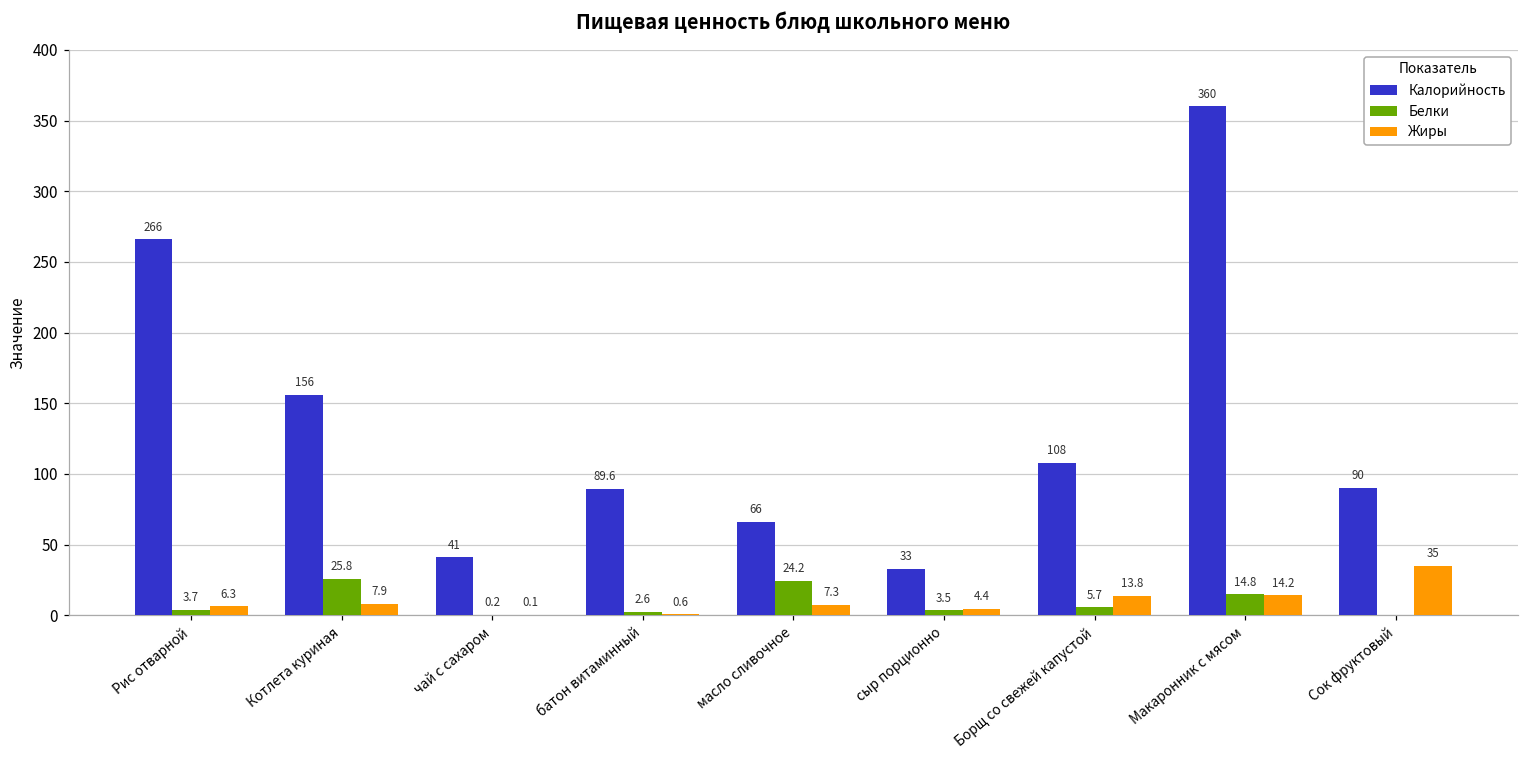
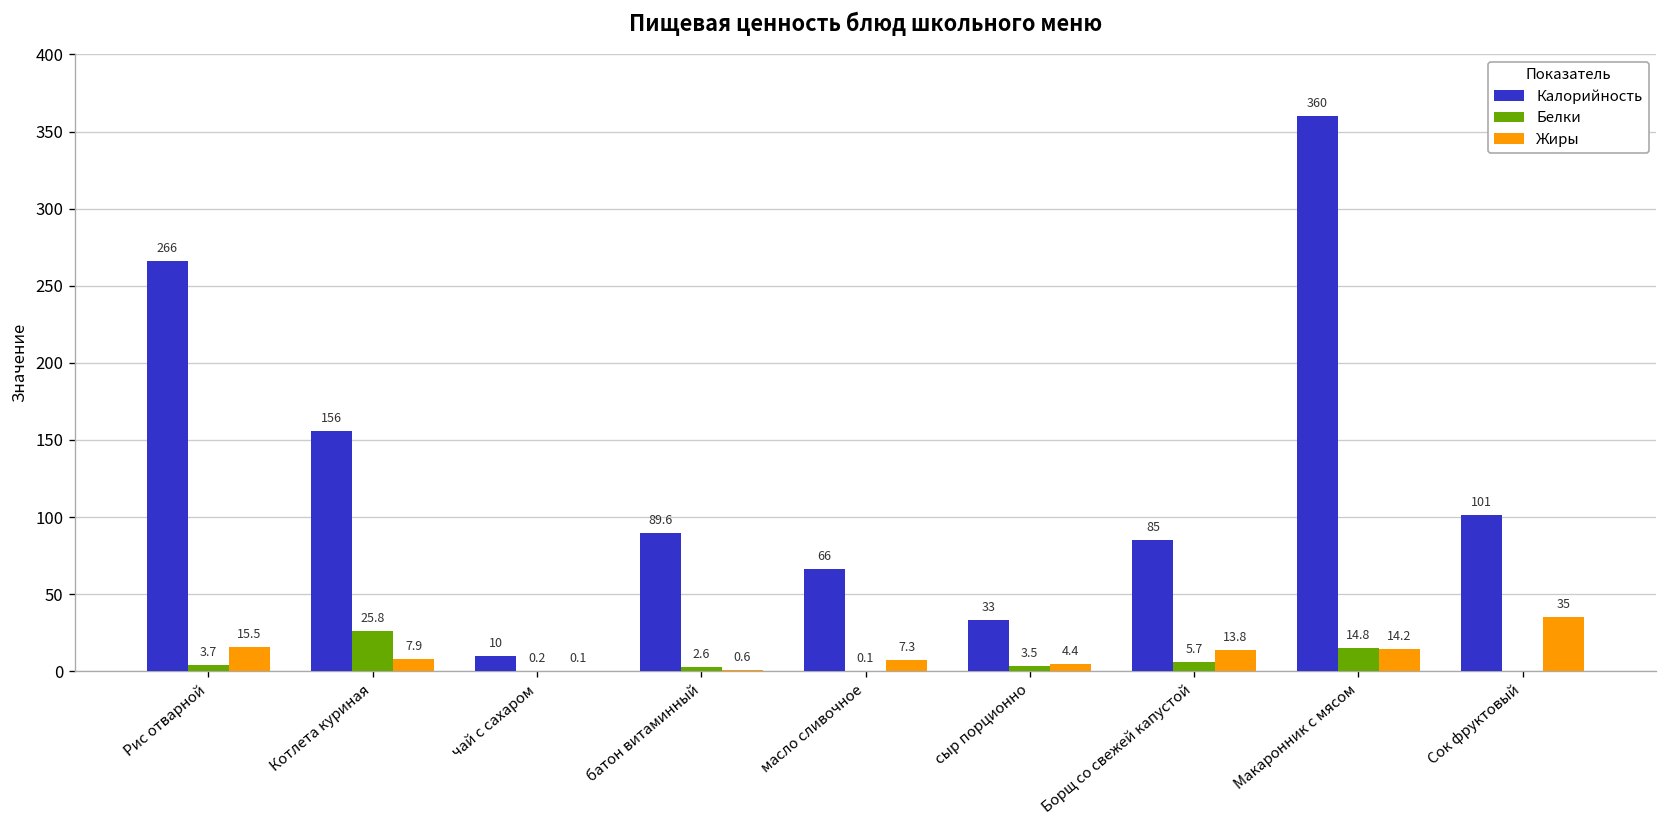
  {
    "Калорийность": {
      "Рис отварной": 266,
      "Котлета куриная": 156,
-     "чай с сахаром": 41,
+     "чай с сахаром": 10,
      "батон витаминный": 89.6,
      "масло сливочное": 66,
      "сыр порционно": 33,
-     "Борщ со свежей капустой": 108,
+     "Борщ со свежей капустой": 85,
      "Макаронник с мясом": 360,
-     "Сок фруктовый": 90
+     "Сок фруктовый": 101
    },
    "Белки": {
      "Рис отварной": 3.7,
      "Котлета куриная": 25.8,
      "чай с сахаром": 0.2,
      "батон витаминный": 2.6,
-     "масло сливочное": 24.2,
+     "масло сливочное": 0.1,
      "сыр порционно": 3.5,
      "Борщ со свежей капустой": 5.7,
      "Макаронник с мясом": 14.8
    },
    "Жиры": {
-     "Рис отварной": 6.3,
+     "Рис отварной": 15.5,
      "Котлета куриная": 7.9,
      "чай с сахаром": 0.1,
      "батон витаминный": 0.6,
      "масло сливочное": 7.3,
      "сыр порционно": 4.4,
      "Борщ со свежей капустой": 13.8,
      "Макаронник с мясом": 14.2,
      "Сок фруктовый": 35
    }
  }
